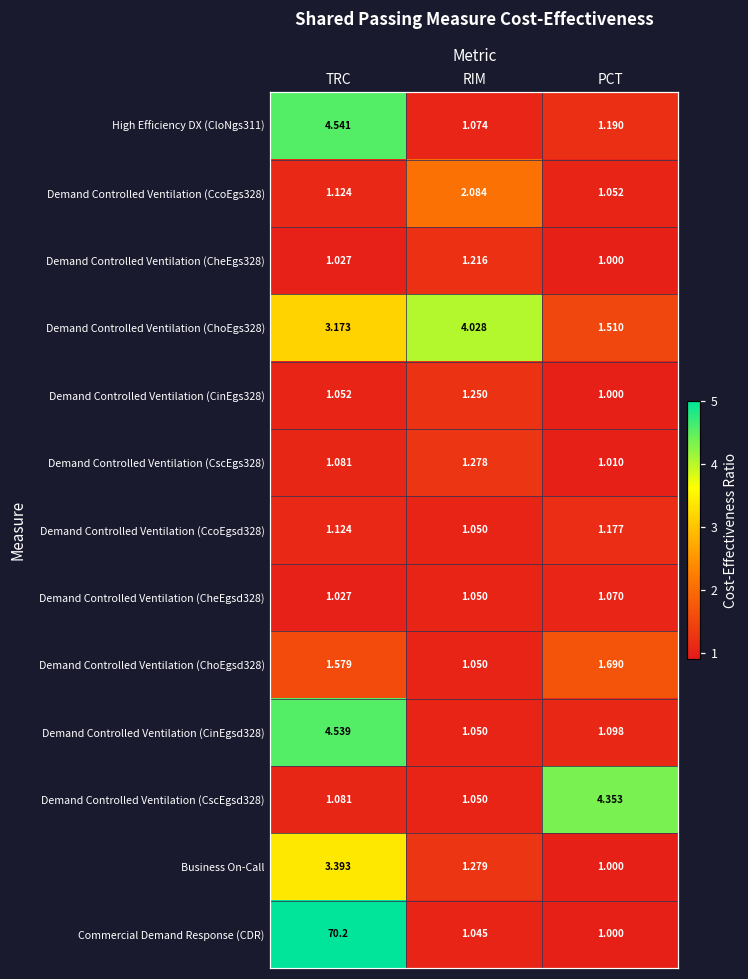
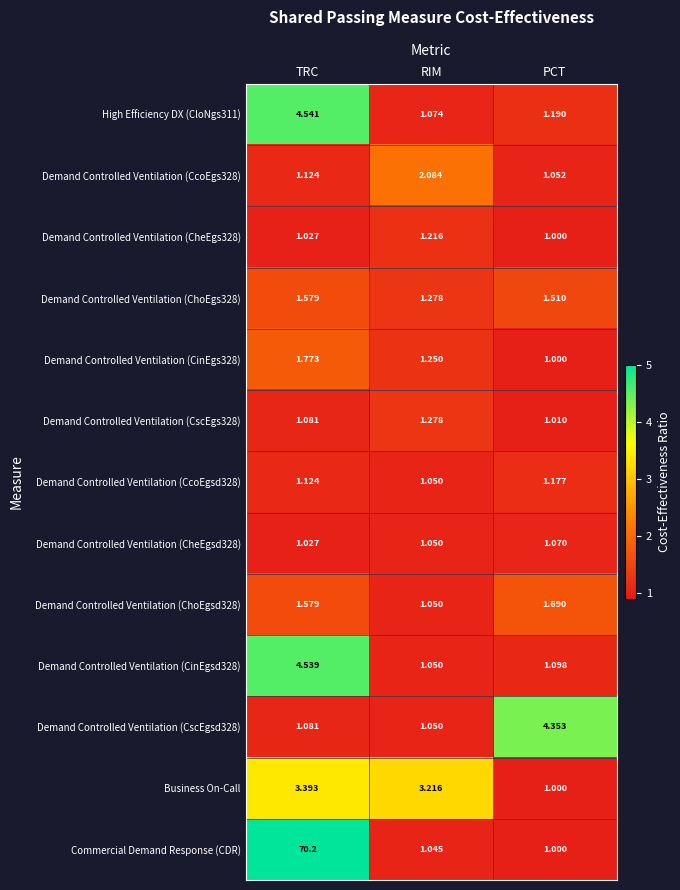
  {
    "High Efficiency DX (CloNgs311)": {
      "TRC": 4.541,
      "RIM": 1.074,
      "PCT": 1.190
    },
    "Demand Controlled Ventilation (CcoEgs328)": {
      "TRC": 1.124,
      "RIM": 2.084,
      "PCT": 1.052
    },
    "Demand Controlled Ventilation (CheEgs328)": {
      "TRC": 1.027,
      "RIM": 1.216,
      "PCT": 1.000
    },
    "Demand Controlled Ventilation (ChoEgs328)": {
-     "TRC": 3.173,
-     "RIM": 4.028,
+     "TRC": 1.579,
+     "RIM": 1.278,
      "PCT": 1.510
    },
    "Demand Controlled Ventilation (CinEgs328)": {
-     "TRC": 1.052,
+     "TRC": 1.773,
      "RIM": 1.250,
      "PCT": 1.000
    },
    "Demand Controlled Ventilation (CscEgs328)": {
      "TRC": 1.081,
      "RIM": 1.278,
      "PCT": 1.010
    },
    "Demand Controlled Ventilation (CcoEgsd328)": {
      "TRC": 1.124,
      "RIM": 1.050,
      "PCT": 1.177
    },
    "Demand Controlled Ventilation (CheEgsd328)": {
      "TRC": 1.027,
      "RIM": 1.050,
      "PCT": 1.070
    },
    "Demand Controlled Ventilation (ChoEgsd328)": {
      "TRC": 1.579,
      "RIM": 1.050,
      "PCT": 1.690
    },
    "Demand Controlled Ventilation (CinEgsd328)": {
      "TRC": 4.539,
      "RIM": 1.050,
      "PCT": 1.098
    },
    "Demand Controlled Ventilation (CscEgsd328)": {
      "TRC": 1.081,
      "RIM": 1.050,
      "PCT": 4.353
    },
    "Business On-Call": {
      "TRC": 3.393,
-     "RIM": 1.279,
+     "RIM": 3.216,
      "PCT": 1.000
    },
    "Commercial Demand Response (CDR)": {
      "TRC": 70.2,
      "RIM": 1.045,
      "PCT": 1.000
    }
  }
